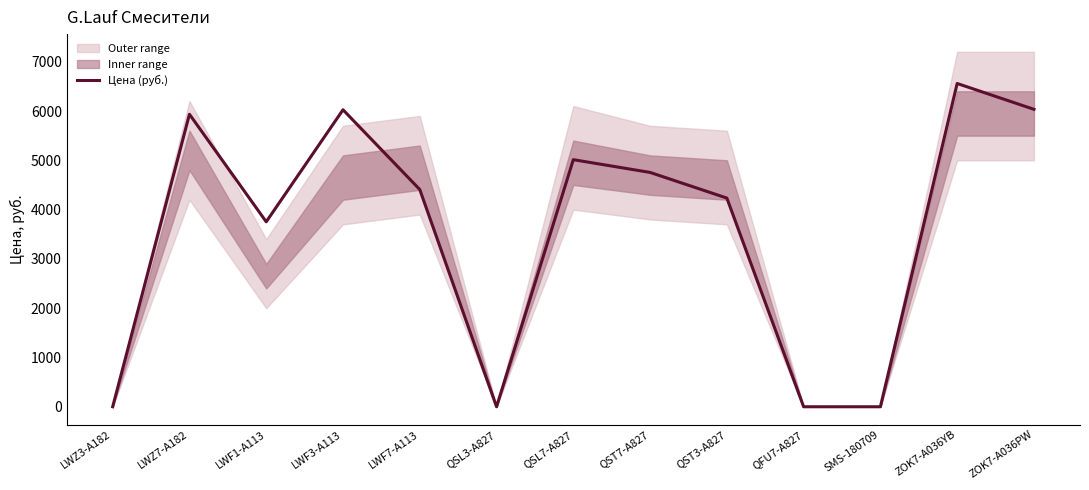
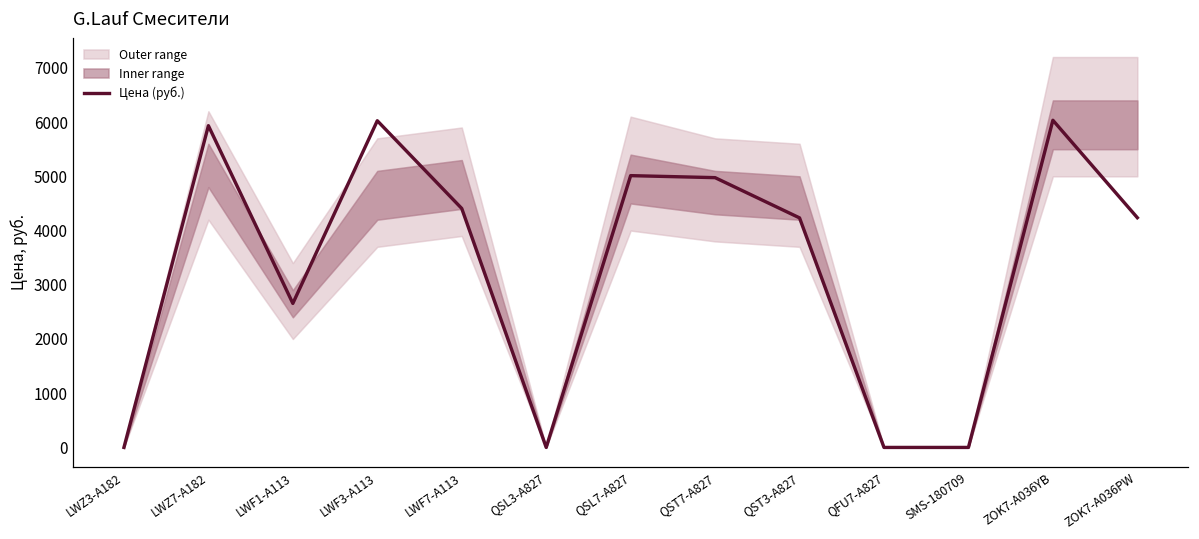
  {
    "Цена (руб.)": {
      "LWZ7-A182": 5900,
-     "LWF1-A113": 3800,
+     "LWF1-A113": 2700,
      "LWF3-A113": 6000,
      "LWF7-A113": 4400,
      "QSL7-A827": 5000,
-     "QST7-A827": 4800,
+     "QST7-A827": 5000,
      "QST3-A827": 4200,
-     "ZOK7-A036YB": 6600,
-     "ZOK7-A036PW": 6000
+     "ZOK7-A036YB": 6000,
+     "ZOK7-A036PW": 4200
    }
  }
